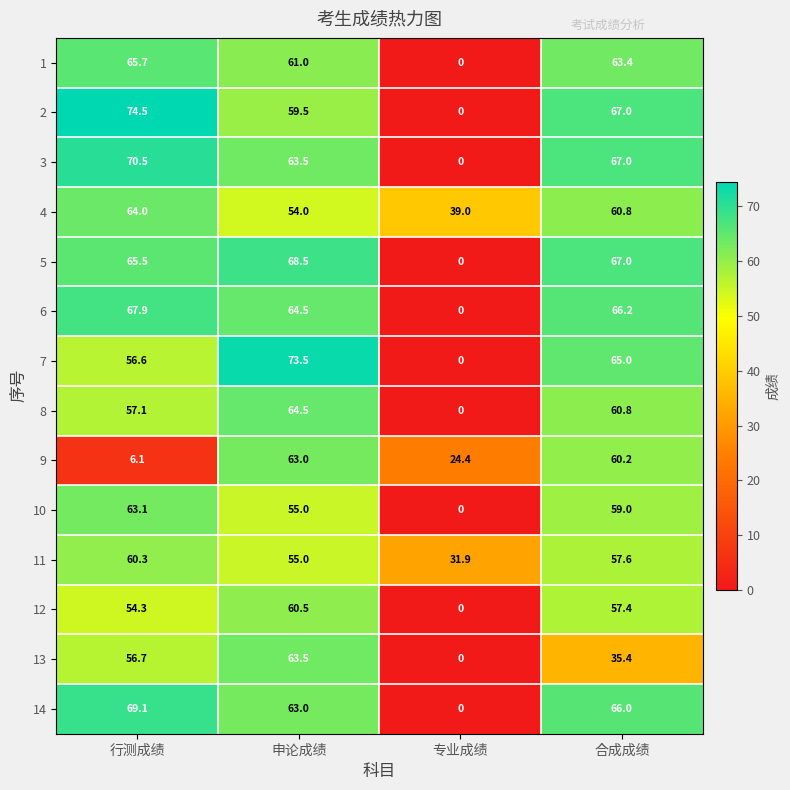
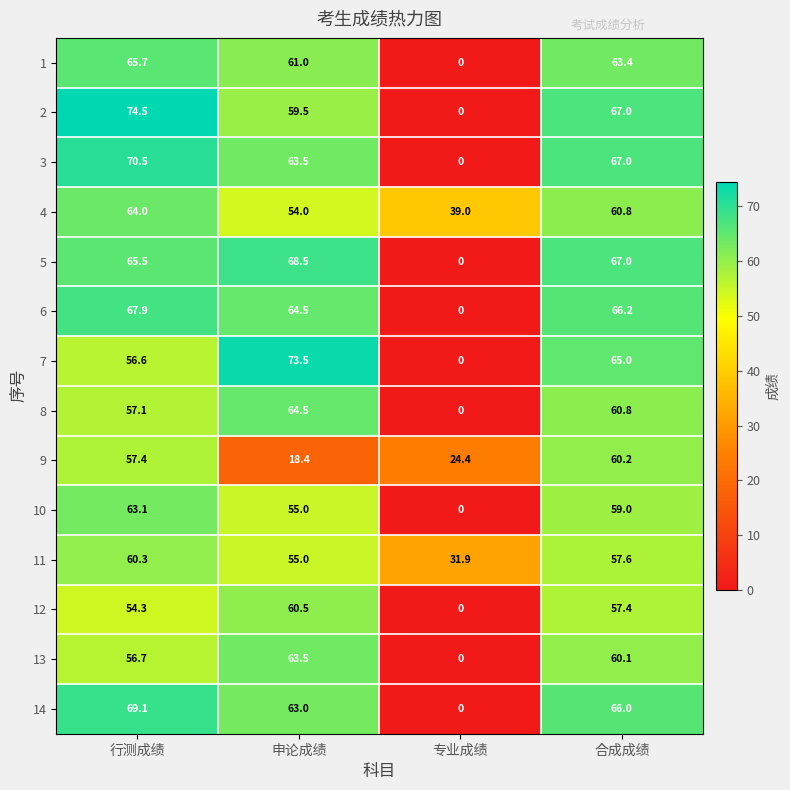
  {
    "1": {
      "行测成绩": 65.7,
      "申论成绩": 61.0,
      "专业成绩": 0,
      "合成成绩": 63.4
    },
    "2": {
      "行测成绩": 74.5,
      "申论成绩": 59.5,
      "专业成绩": 0,
      "合成成绩": 67.0
    },
    "3": {
      "行测成绩": 70.5,
      "申论成绩": 63.5,
      "专业成绩": 0,
      "合成成绩": 67.0
    },
    "4": {
      "行测成绩": 64.0,
      "申论成绩": 54.0,
      "专业成绩": 39.0,
      "合成成绩": 60.8
    },
    "5": {
      "行测成绩": 65.5,
      "申论成绩": 68.5,
      "专业成绩": 0,
      "合成成绩": 67.0
    },
    "6": {
      "行测成绩": 67.9,
      "申论成绩": 64.5,
      "专业成绩": 0,
      "合成成绩": 66.2
    },
    "7": {
      "行测成绩": 56.6,
      "申论成绩": 73.5,
      "专业成绩": 0,
      "合成成绩": 65.0
    },
    "8": {
      "行测成绩": 57.1,
      "申论成绩": 64.5,
      "专业成绩": 0,
      "合成成绩": 60.8
    },
    "9": {
-     "行测成绩": 6.1,
-     "申论成绩": 63.0,
+     "行测成绩": 57.4,
+     "申论成绩": 18.4,
      "专业成绩": 24.4,
      "合成成绩": 60.2
    },
    "10": {
      "行测成绩": 63.1,
      "申论成绩": 55.0,
      "专业成绩": 0,
      "合成成绩": 59.0
    },
    "11": {
      "行测成绩": 60.3,
      "申论成绩": 55.0,
      "专业成绩": 31.9,
      "合成成绩": 57.6
    },
    "12": {
      "行测成绩": 54.3,
      "申论成绩": 60.5,
      "专业成绩": 0,
      "合成成绩": 57.4
    },
    "13": {
      "行测成绩": 56.7,
      "申论成绩": 63.5,
      "专业成绩": 0,
-     "合成成绩": 35.4
+     "合成成绩": 60.1
    },
    "14": {
      "行测成绩": 69.1,
      "申论成绩": 63.0,
      "专业成绩": 0,
      "合成成绩": 66.0
    }
  }
